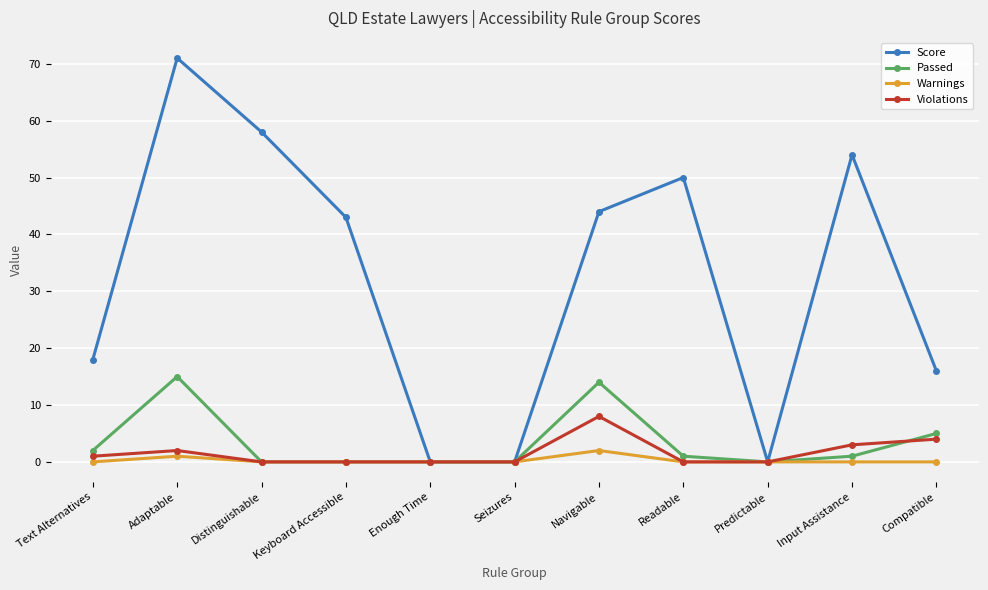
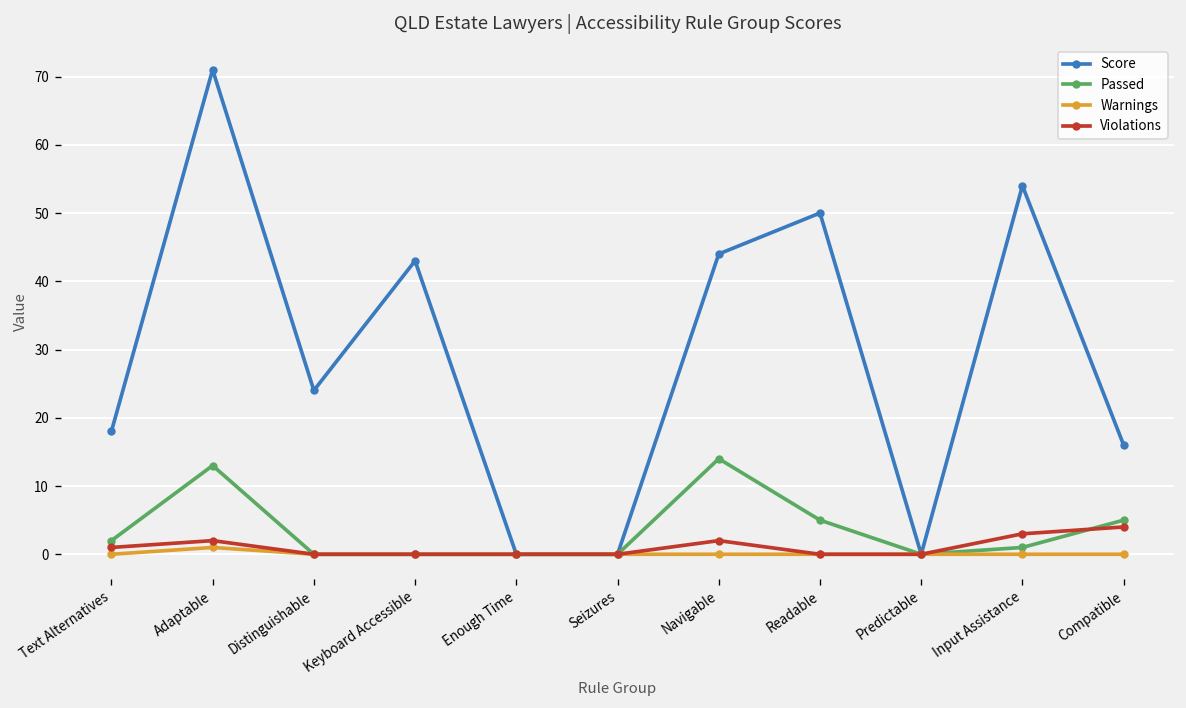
  {
    "Score": {
      "Text Alternatives": 18,
      "Adaptable": 71,
-     "Distinguishable": 58,
+     "Distinguishable": 24,
      "Keyboard Accessible": 43,
      "Navigable": 44,
      "Readable": 50,
      "Input Assistance": 54,
      "Compatible": 16
    },
    "Passed": {
      "Text Alternatives": 2,
-     "Adaptable": 15,
+     "Adaptable": 13,
      "Navigable": 14,
-     "Readable": 1,
+     "Readable": 5,
      "Input Assistance": 1,
      "Compatible": 5
    },
    "Warnings": {
      "Text Alternatives": 0,
      "Adaptable": 1,
-     "Navigable": 2,
+     "Navigable": 0,
      "Input Assistance": 0,
      "Compatible": 0
    },
    "Violations": {
      "Text Alternatives": 1,
      "Adaptable": 2,
-     "Navigable": 8,
+     "Navigable": 2,
      "Input Assistance": 3,
      "Compatible": 4
    }
  }
